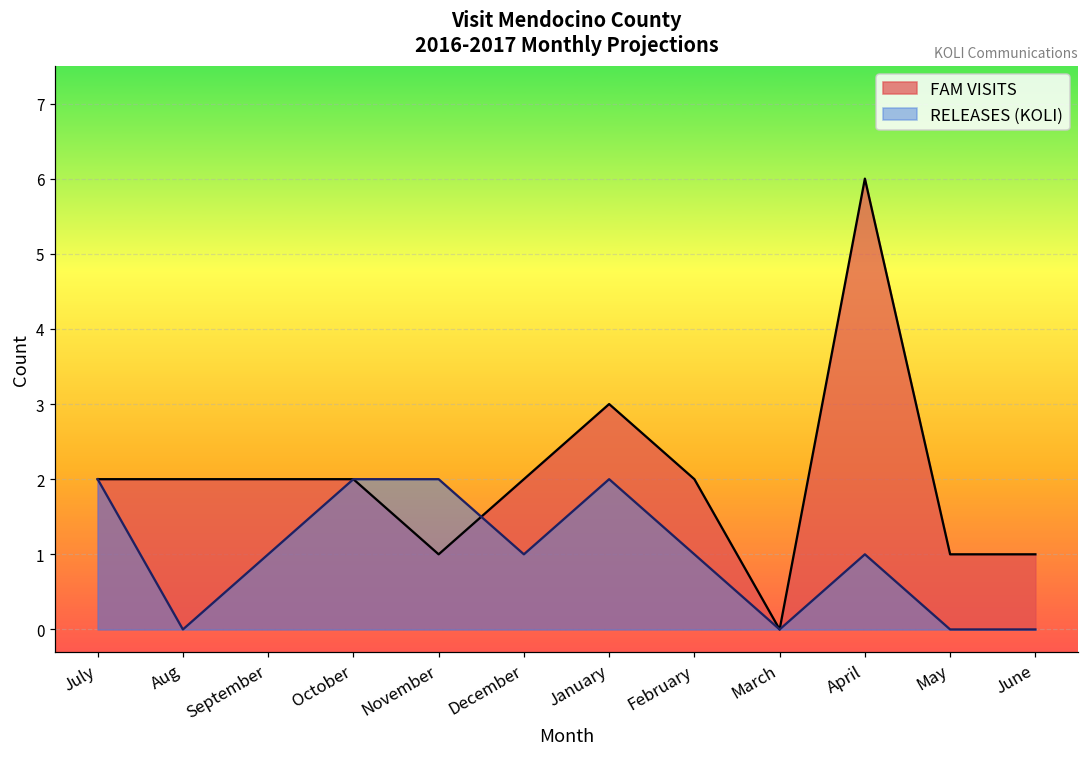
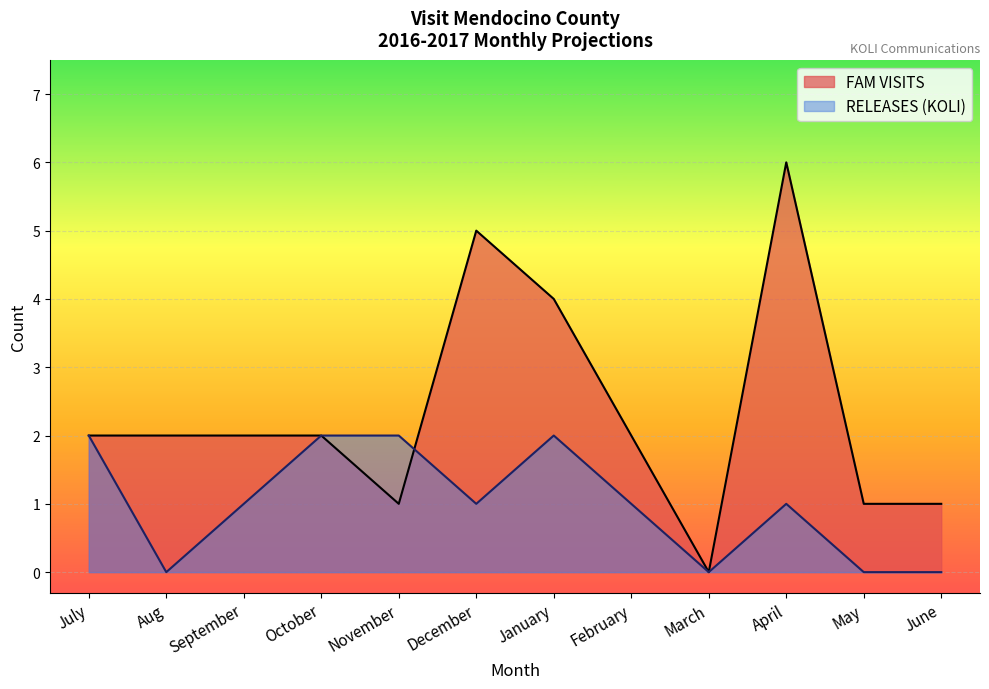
  {
    "FAM VISITS": {
      "Aug": 2,
      "September": 2,
      "November": 1,
-     "December": 2,
-     "January": 3,
+     "December": 5,
+     "January": 4,
      "February": 2,
      "April": 6,
      "May": 1,
      "June": 1
    },
    "RELEASES (KOLI)": {
      "Aug": 0,
      "September": 1,
      "November": 2,
      "December": 1,
      "January": 2,
      "February": 1,
      "April": 1,
      "May": 0,
      "June": 0
    }
  }
